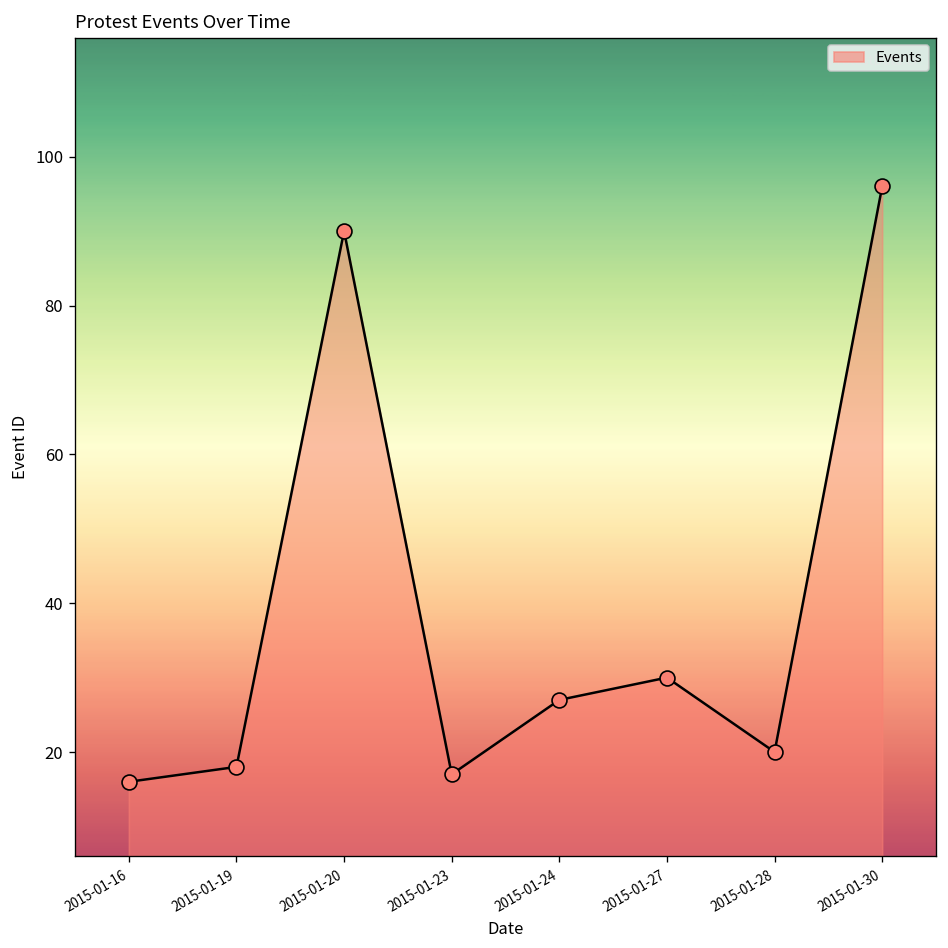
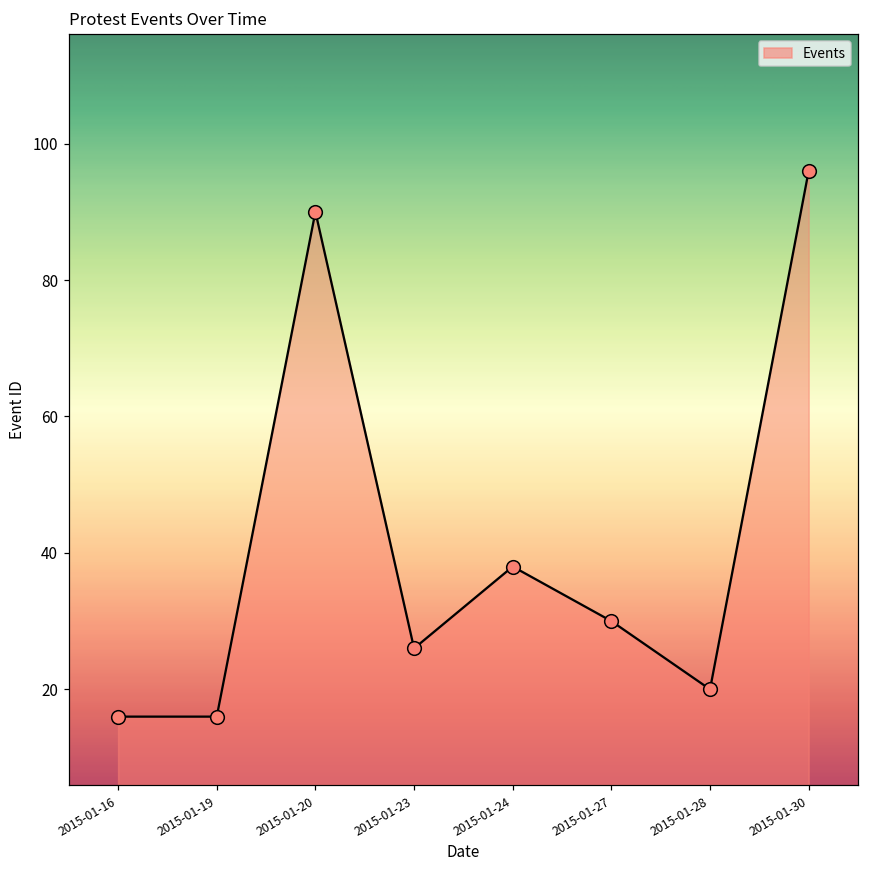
  {
    "2015-01-16": 16,
-   "2015-01-19": 18,
+   "2015-01-19": 16,
    "2015-01-20": 90,
-   "2015-01-23": 17,
-   "2015-01-24": 27,
+   "2015-01-23": 26,
+   "2015-01-24": 38,
    "2015-01-27": 30,
    "2015-01-28": 20,
    "2015-01-30": 96
  }
